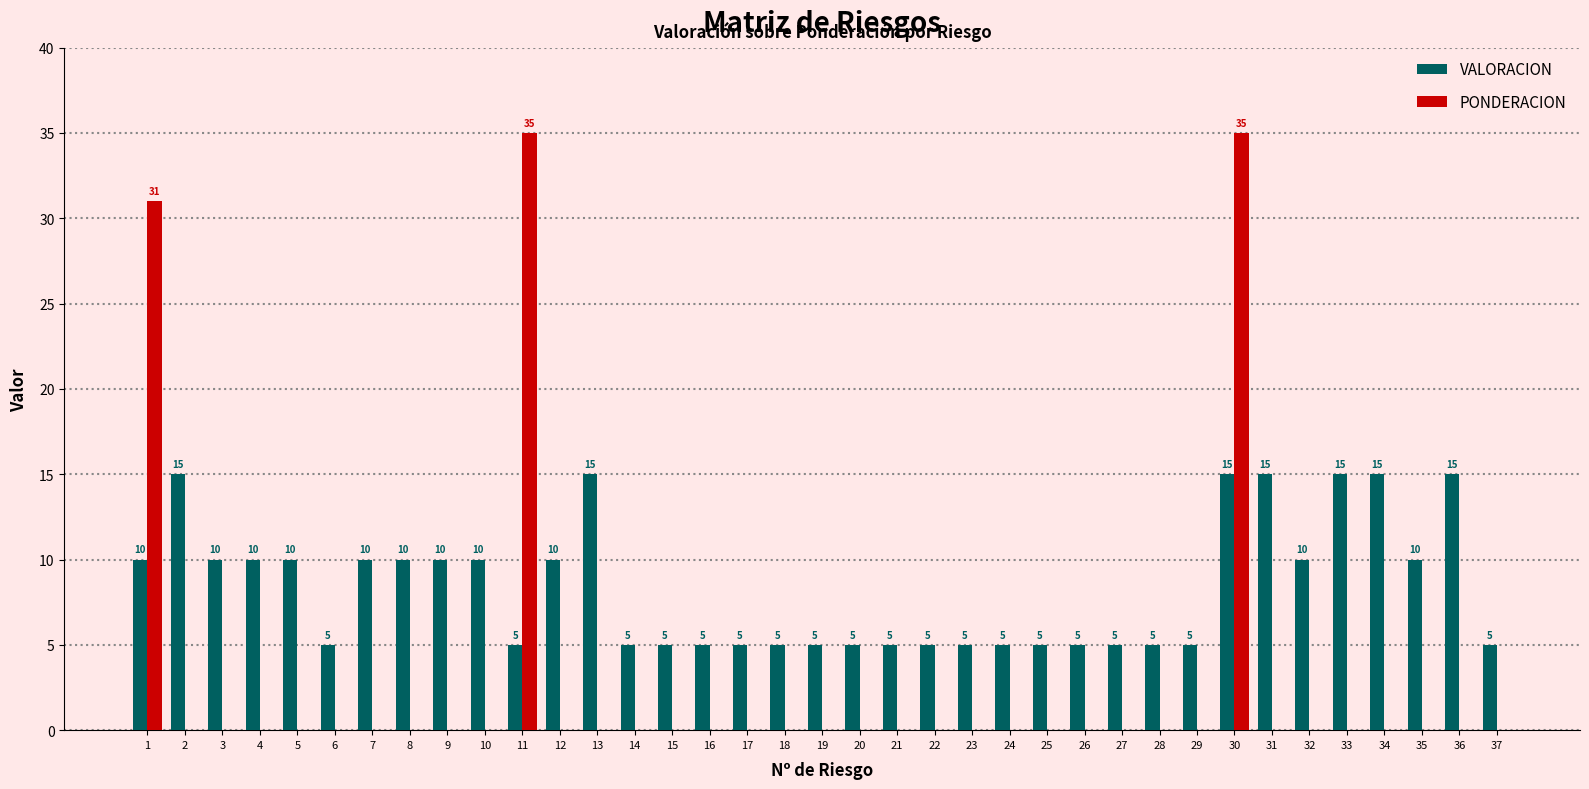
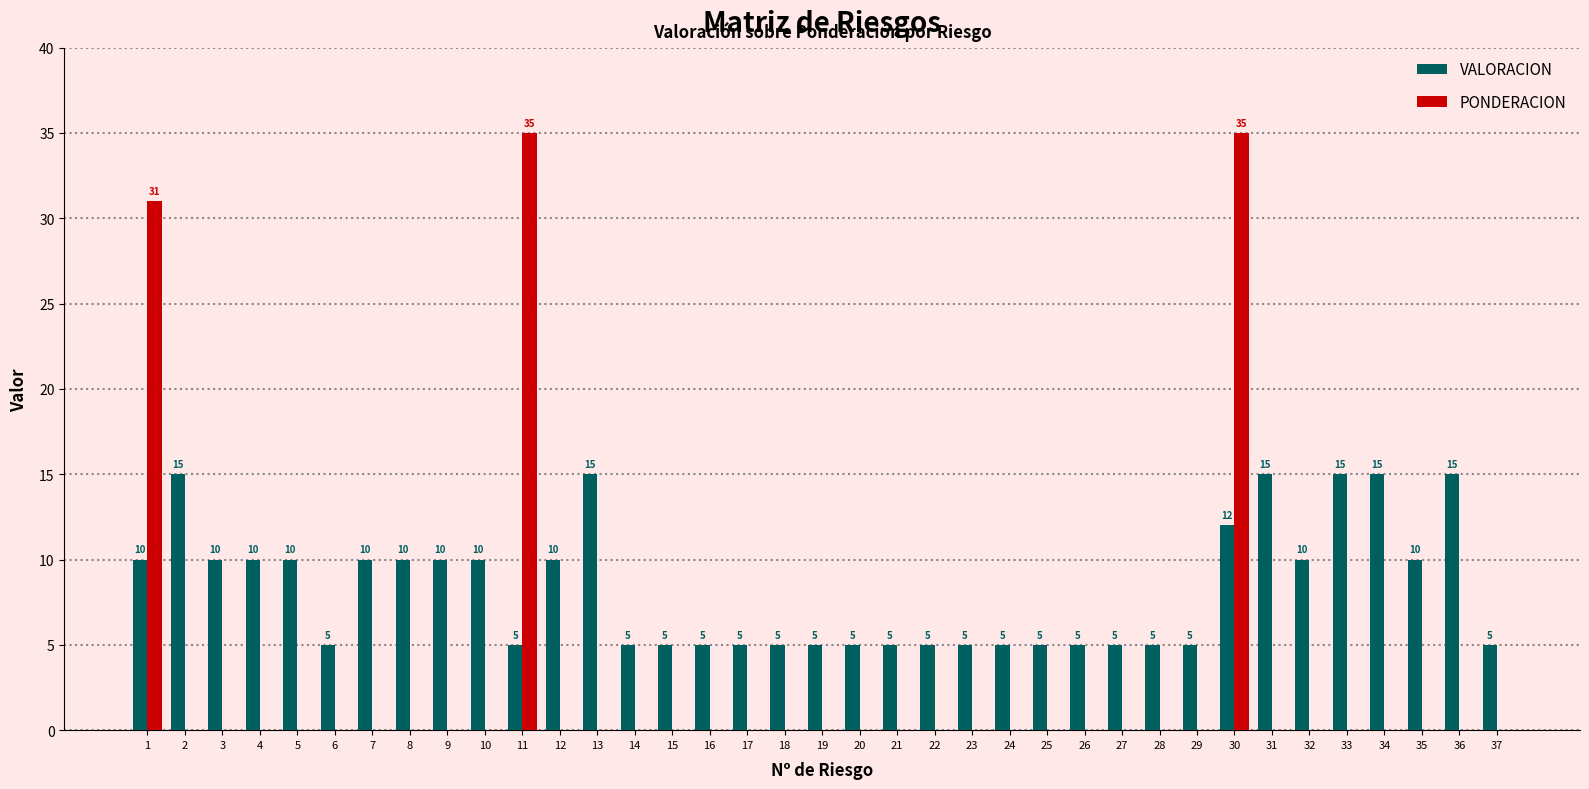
  {
    "VALORACION": {
      "1": 10,
      "2": 15,
      "3": 10,
      "4": 10,
      "5": 10,
      "6": 5,
      "7": 10,
      "8": 10,
      "9": 10,
      "10": 10,
      "11": 5,
      "12": 10,
      "13": 15,
      "14": 5,
      "15": 5,
      "16": 5,
      "17": 5,
      "18": 5,
      "19": 5,
      "20": 5,
      "21": 5,
      "22": 5,
      "23": 5,
      "24": 5,
      "25": 5,
      "26": 5,
      "27": 5,
      "28": 5,
      "29": 5,
-     "30": 15,
+     "30": 12,
      "31": 15,
      "32": 10,
      "33": 15,
      "34": 15,
      "35": 10,
      "36": 15,
      "37": 5
    },
    "PONDERACION": {
      "1": 31,
      "11": 35,
      "30": 35
    }
  }
